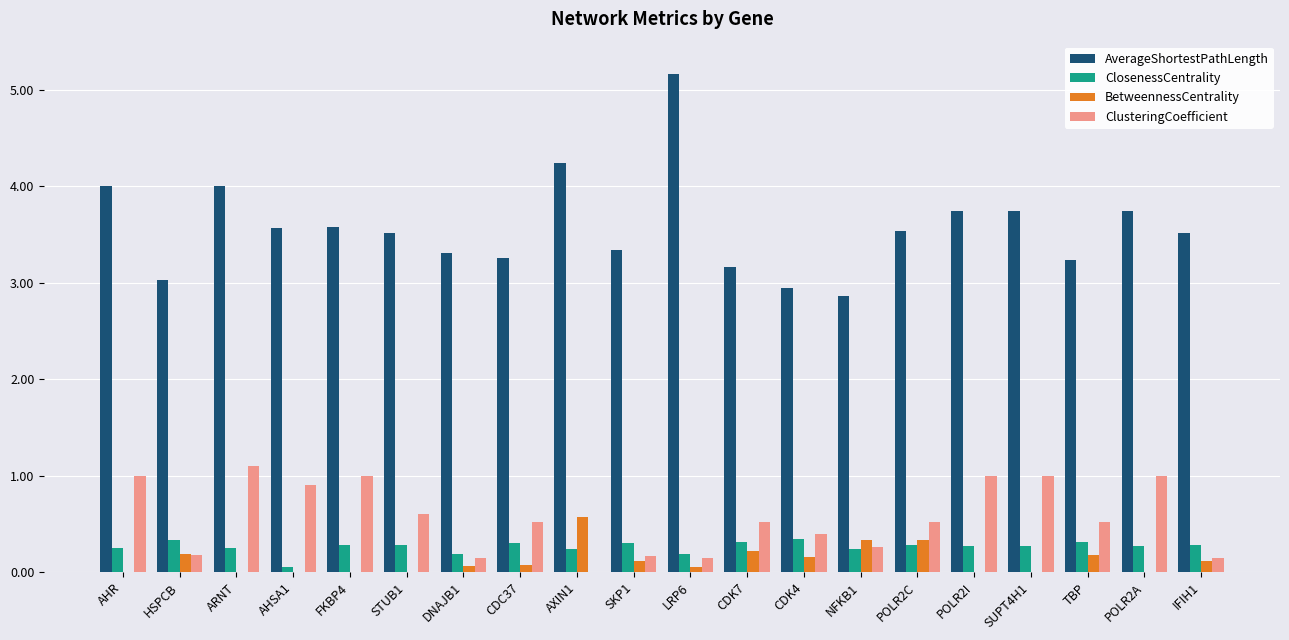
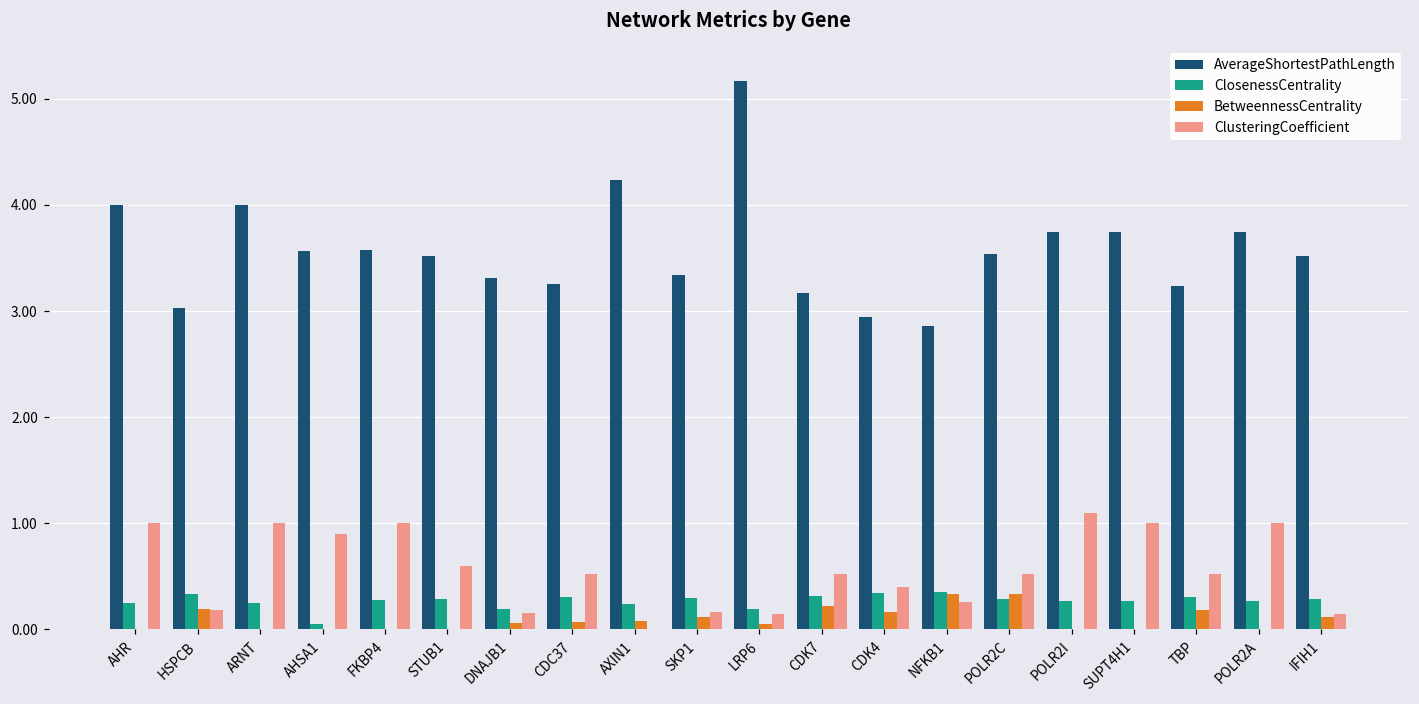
  {
    "AverageShortestPathLength": {
      "AHR": 4.0,
      "HSPCB": 3.0,
      "ARNT": 4.0,
      "AHSA1": 3.6,
      "FKBP4": 3.6,
      "STUB1": 3.5,
      "DNAJB1": 3.3,
      "CDC37": 3.3,
      "AXIN1": 4.2,
      "SKP1": 3.3,
      "LRP6": 5.2,
      "CDK7": 3.2,
      "CDK4": 2.9,
      "NFKB1": 2.9,
      "POLR2C": 3.5,
      "POLR2I": 3.7,
      "SUPT4H1": 3.7,
      "TBP": 3.2,
      "POLR2A": 3.7,
      "IFIH1": 3.5
    },
    "ClosenessCentrality": {
      "AHR": 0.3,
      "HSPCB": 0.3,
      "ARNT": 0.3,
      "AHSA1": 0.0,
      "FKBP4": 0.3,
      "STUB1": 0.3,
      "DNAJB1": 0.2,
      "CDC37": 0.3,
      "AXIN1": 0.2,
      "SKP1": 0.3,
      "LRP6": 0.2,
      "CDK7": 0.3,
      "CDK4": 0.3,
-     "NFKB1": 0.2,
+     "NFKB1": 0.3,
      "POLR2C": 0.3,
      "POLR2I": 0.3,
      "SUPT4H1": 0.3,
      "TBP": 0.3,
      "POLR2A": 0.3,
      "IFIH1": 0.3
    },
    "BetweennessCentrality": {
      "AHR": 0.0,
      "HSPCB": 0.2,
      "ARNT": 0.0,
      "FKBP4": 0.0,
      "DNAJB1": 0.1,
      "CDC37": 0.1,
-     "AXIN1": 0.6,
+     "AXIN1": 0.1,
      "SKP1": 0.1,
      "LRP6": 0.1,
      "CDK7": 0.2,
      "CDK4": 0.2,
      "NFKB1": 0.3,
      "POLR2C": 0.3,
      "POLR2I": 0.0,
      "SUPT4H1": 0.0,
      "TBP": 0.2,
      "POLR2A": 0.0,
      "IFIH1": 0.1
    },
    "ClusteringCoefficient": {
      "AHR": 1.0,
      "HSPCB": 0.2,
-     "ARNT": 1.1,
+     "ARNT": 1.0,
      "AHSA1": 0.9,
      "FKBP4": 1.0,
      "STUB1": 0.6,
      "DNAJB1": 0.2,
      "CDC37": 0.5,
      "AXIN1": 0.0,
      "SKP1": 0.2,
      "LRP6": 0.1,
      "CDK7": 0.5,
      "CDK4": 0.4,
      "NFKB1": 0.3,
      "POLR2C": 0.5,
-     "POLR2I": 1.0,
+     "POLR2I": 1.1,
      "SUPT4H1": 1.0,
      "TBP": 0.5,
      "POLR2A": 1.0,
      "IFIH1": 0.1
    }
  }
